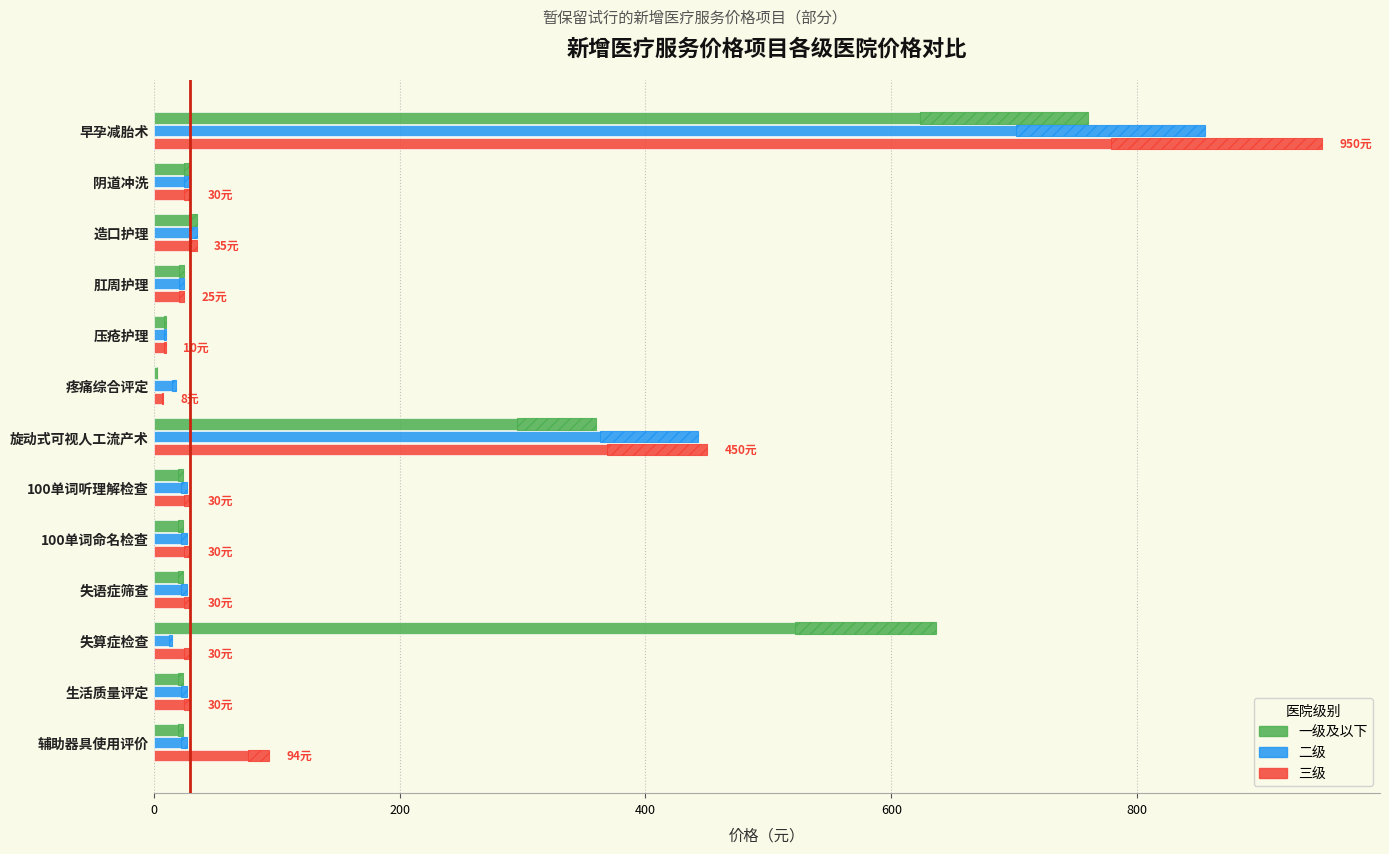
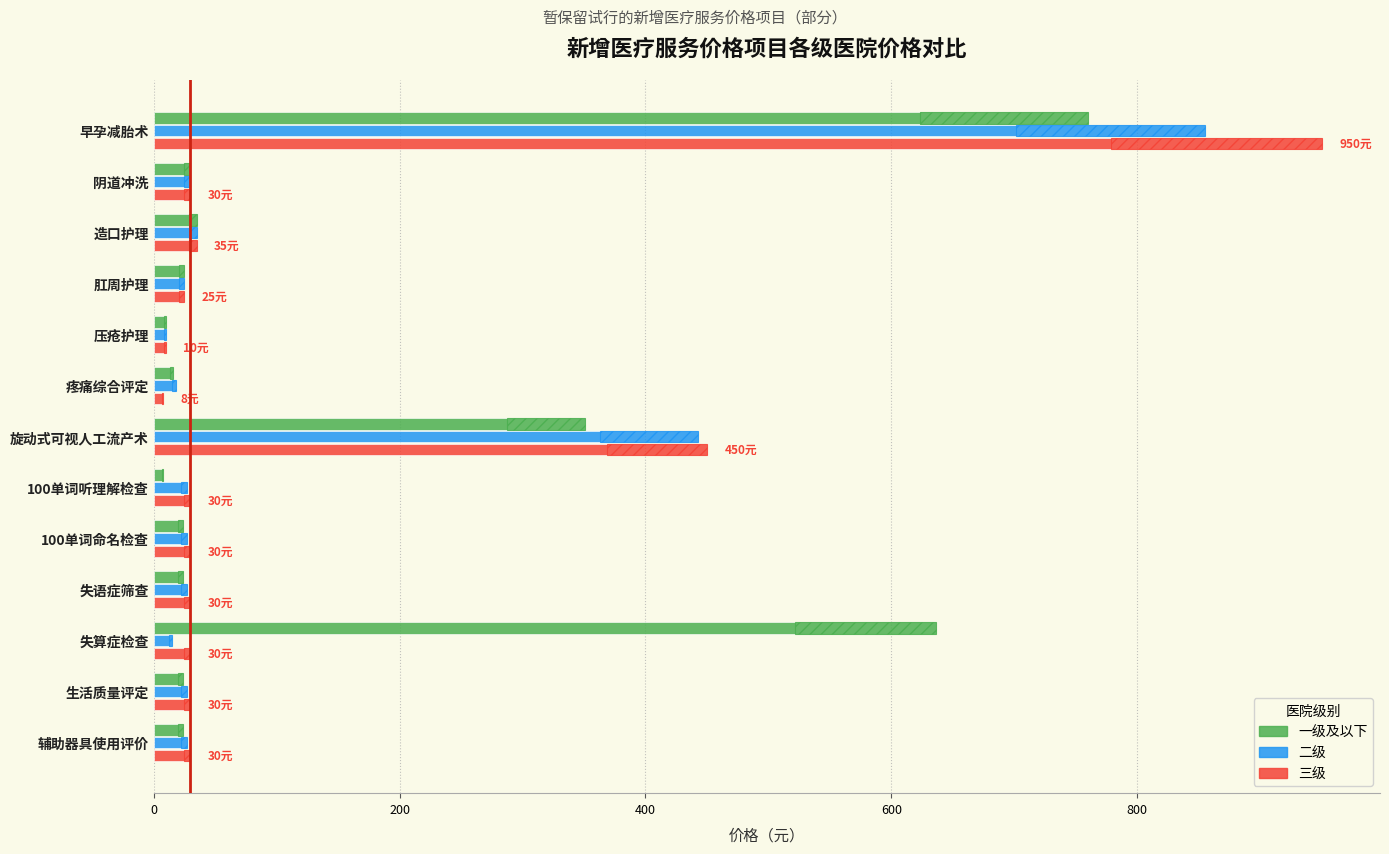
  {
    "一级及以下": {
      "早孕减胎术": "760",
-     "疼痛综合评定": "3",
-     "旋动式可视人工流产术": "360",
-     "100单词听理解检查": "24",
+     "疼痛综合评定": "16",
+     "旋动式可视人工流产术": "351",
+     "100单词听理解检查": "8",
      "100单词命名检查": "24",
      "失语症筛查": "24",
      "失算症检查": "636",
      "生活质量评定": "24",
      "辅助器具使用评价": "24"
    },
    "二级": {
      "早孕减胎术": "855",
      "旋动式可视人工流产术": "443",
      "100单词听理解检查": "27",
      "100单词命名检查": "27",
      "失语症筛查": "27",
      "失算症检查": "15",
      "生活质量评定": "27",
      "辅助器具使用评价": "27"
    },
    "三级": {
      "早孕减胎术": "950元",
      "阴道冲洗": "30元",
      "造口护理": "35元",
      "肛周护理": "25元",
      "压疮护理": "10元",
      "疼痛综合评定": "8元",
      "旋动式可视人工流产术": "450元",
      "100单词听理解检查": "30元",
      "100单词命名检查": "30元",
      "失语症筛查": "30元",
      "失算症检查": "30元",
      "生活质量评定": "30元",
-     "辅助器具使用评价": "94元"
+     "辅助器具使用评价": "30元"
    }
  }
